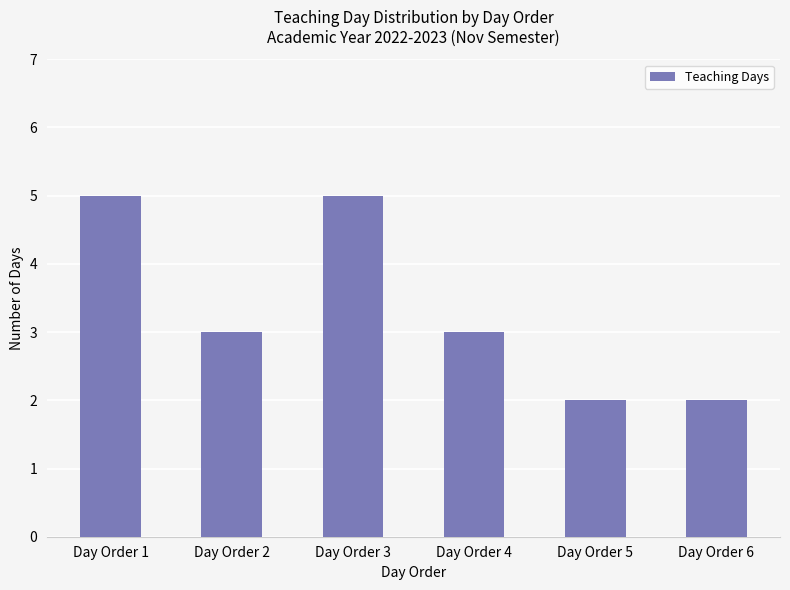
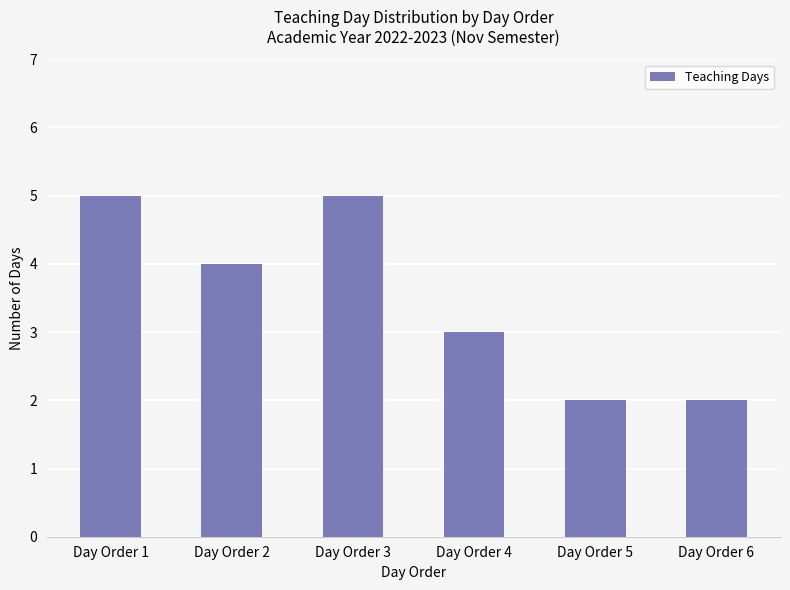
  {
    "Day Order 1": 5,
-   "Day Order 2": 3,
+   "Day Order 2": 4,
    "Day Order 3": 5,
    "Day Order 4": 3,
    "Day Order 5": 2,
    "Day Order 6": 2
  }
